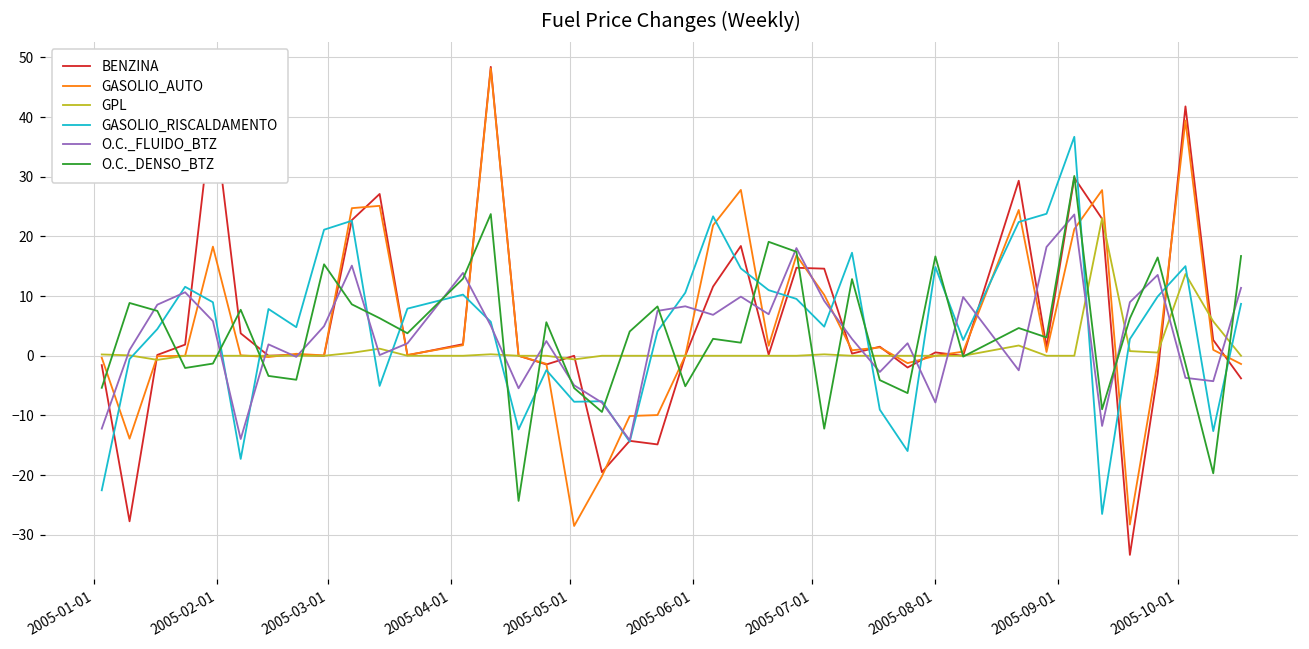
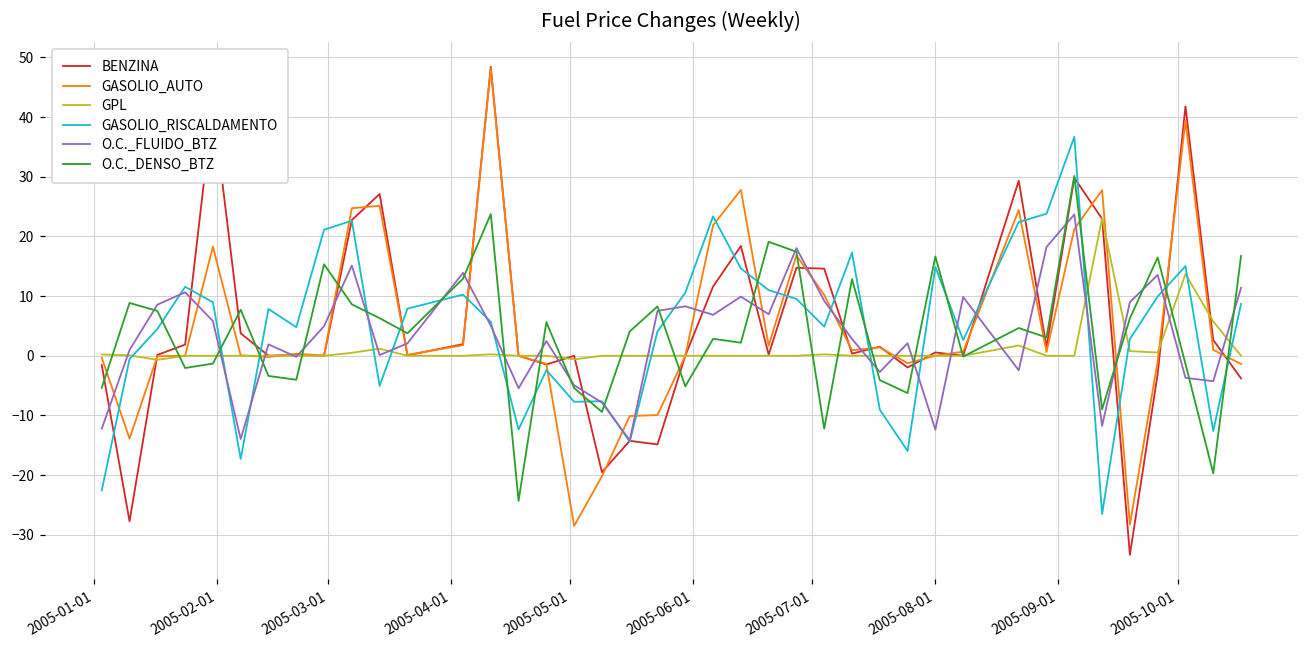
  {
    "BENZINA": {
      "2005-08-01": 1
    },
    "GASOLIO_RISCALDAMENTO": {
      "2005-08-01": 15
    },
    "O.C._FLUIDO_BTZ": {
-     "2005-08-01": -8
+     "2005-08-01": -12
    },
    "O.C._DENSO_BTZ": {
      "2005-08-01": 17
    }
  }
